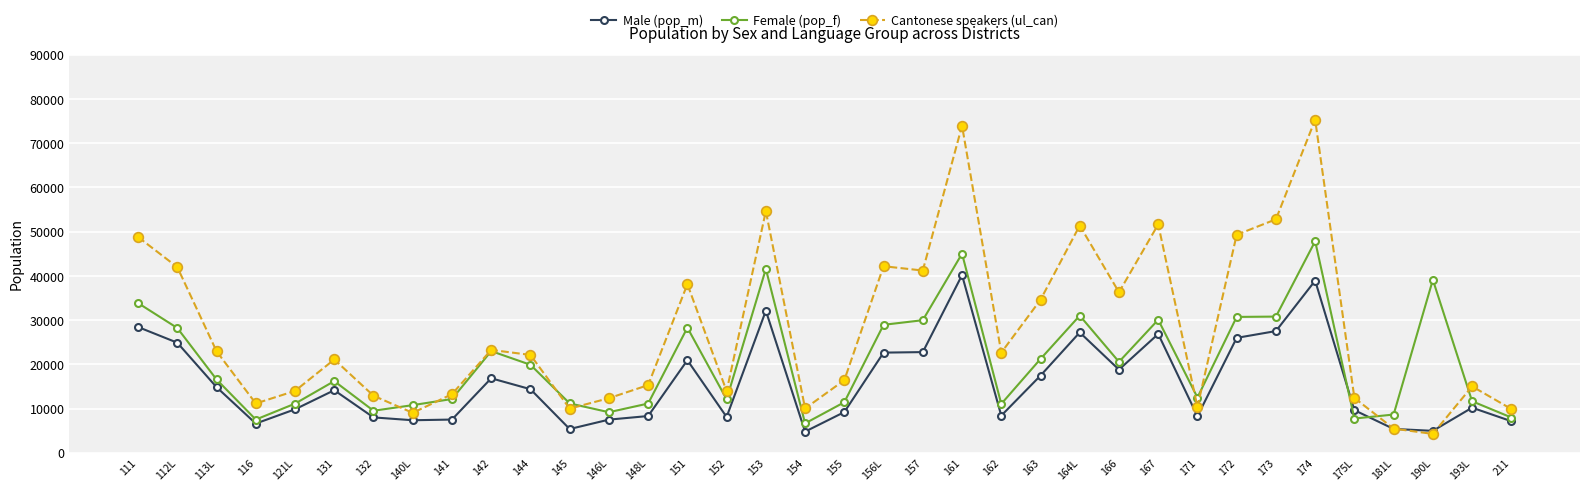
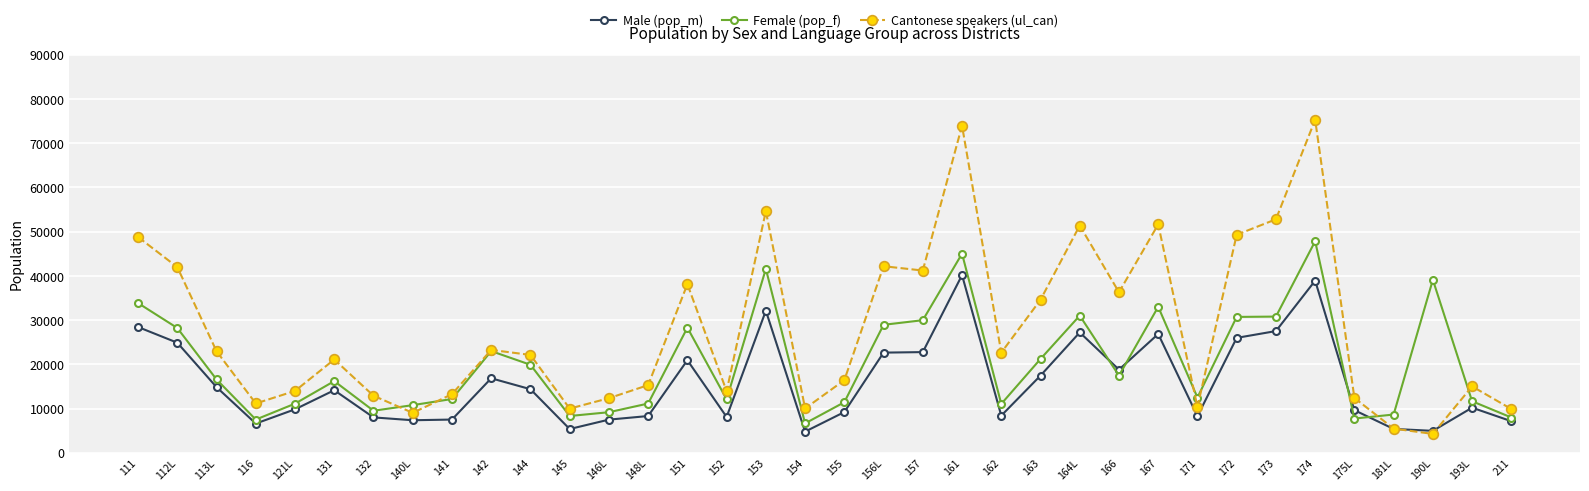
  {
    "Male (pop_m)": {
      "111": 28000,
      "112L": 25000,
      "113L": 15000,
      "116": 7000,
      "121L": 10000,
      "131": 14000,
      "132": 8000,
      "140L": 7000,
      "141": 8000,
      "142": 17000,
      "144": 14000,
      "145": 5000,
      "146L": 7000,
      "148L": 8000,
      "151": 21000,
      "152": 8000,
      "153": 32000,
      "154": 5000,
      "155": 9000,
      "156L": 23000,
      "157": 23000,
      "161": 40000,
      "162": 8000,
      "163": 17000,
      "164L": 27000,
      "166": 19000,
      "167": 27000,
      "171": 8000,
      "172": 26000,
      "173": 28000,
      "174": 39000,
      "175L": 10000,
      "190L": 5000,
      "193L": 10000,
      "211": 7000
    },
    "Female (pop_f)": {
      "111": 34000,
      "112L": 28000,
      "113L": 17000,
      "116": 7000,
      "121L": 11000,
      "131": 16000,
      "132": 9000,
      "140L": 11000,
      "141": 12000,
      "144": 20000,
-     "145": 11000,
+     "145": 8000,
      "146L": 9000,
      "148L": 11000,
      "151": 28000,
      "152": 12000,
      "153": 42000,
      "154": 7000,
      "155": 11000,
      "156L": 29000,
      "157": 30000,
      "161": 45000,
      "162": 11000,
      "163": 21000,
      "164L": 31000,
-     "166": 21000,
-     "167": 30000,
+     "166": 17000,
+     "167": 33000,
      "171": 12000,
      "172": 31000,
      "173": 31000,
      "174": 48000,
      "175L": 8000,
      "181L": 9000,
      "190L": 39000,
      "193L": 12000,
      "211": 8000
    },
    "Cantonese speakers (ul_can)": {
      "111": 49000,
      "112L": 42000,
      "113L": 23000,
      "116": 11000,
      "121L": 14000,
      "131": 21000,
      "132": 13000,
      "140L": 9000,
      "141": 13000,
      "144": 22000,
      "145": 10000,
      "146L": 12000,
      "148L": 15000,
      "151": 38000,
      "152": 14000,
      "153": 55000,
      "154": 10000,
      "155": 16000,
      "156L": 42000,
      "157": 41000,
      "161": 74000,
      "162": 23000,
      "163": 35000,
      "164L": 51000,
      "166": 36000,
      "167": 52000,
      "171": 10000,
      "172": 49000,
      "173": 53000,
      "174": 75000,
      "175L": 12000,
      "190L": 4000,
      "193L": 15000,
      "211": 10000
    }
  }
